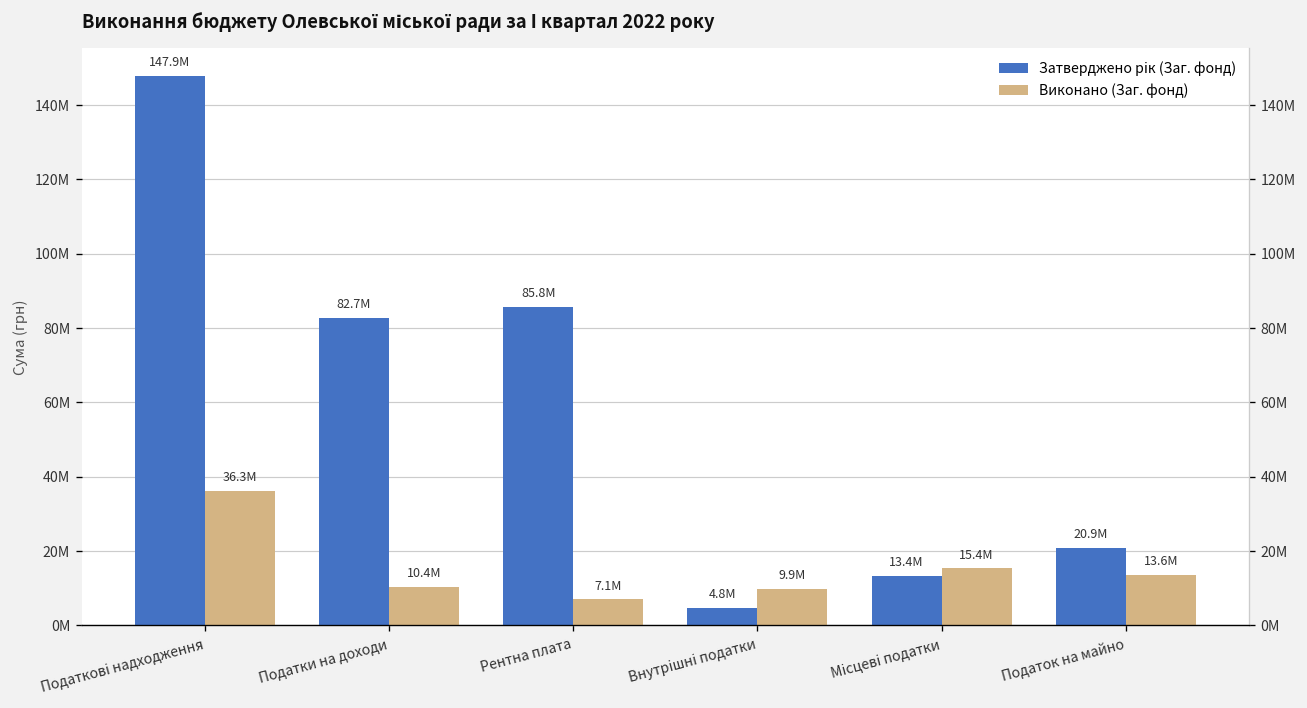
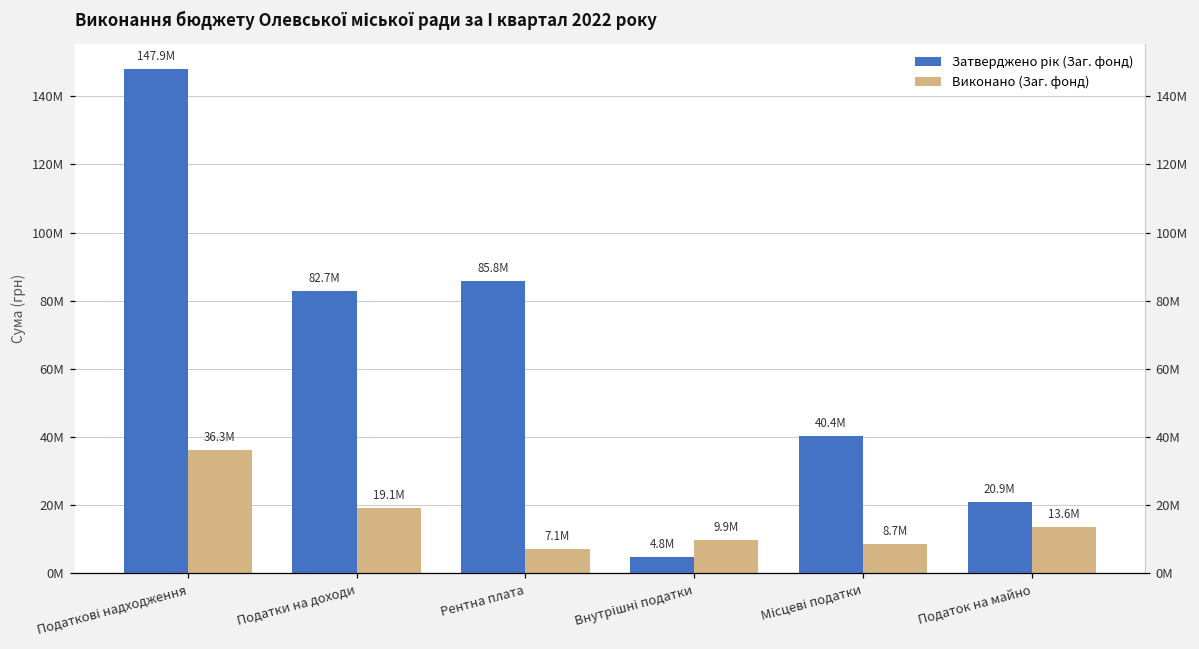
  {
    "Затверджено рік (Заг. фонд)": {
      "Податкові надходження": "147.9M",
      "Податки на доходи": "82.7M",
      "Рентна плата": "85.8M",
      "Внутрішні податки": "4.8M",
-     "Місцеві податки": "13.4M",
+     "Місцеві податки": "40.4M",
      "Податок на майно": "20.9M"
    },
    "Виконано (Заг. фонд)": {
      "Податкові надходження": "36.3M",
-     "Податки на доходи": "10.4M",
+     "Податки на доходи": "19.1M",
      "Рентна плата": "7.1M",
      "Внутрішні податки": "9.9M",
-     "Місцеві податки": "15.4M",
+     "Місцеві податки": "8.7M",
      "Податок на майно": "13.6M"
    }
  }
